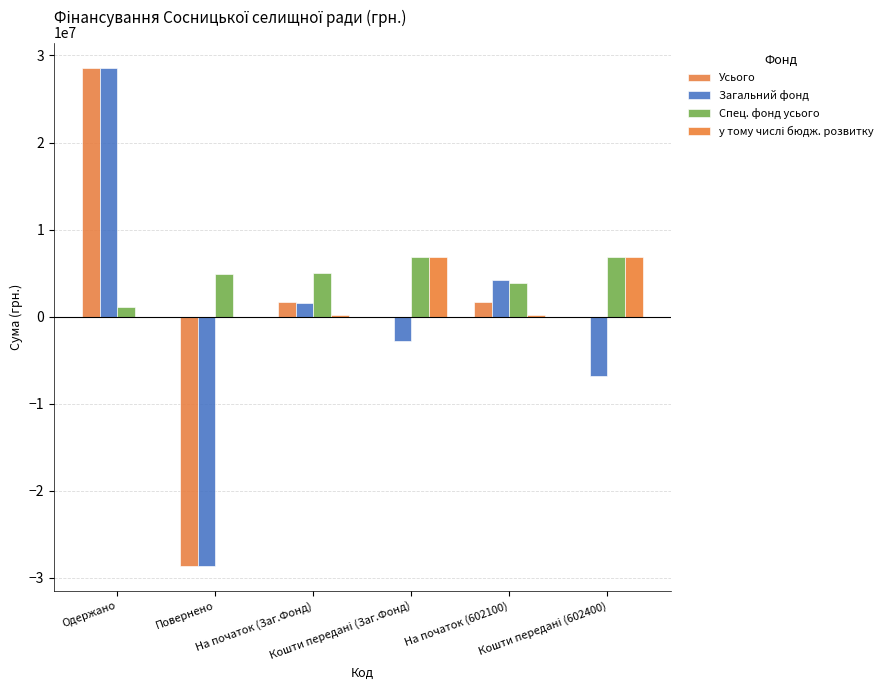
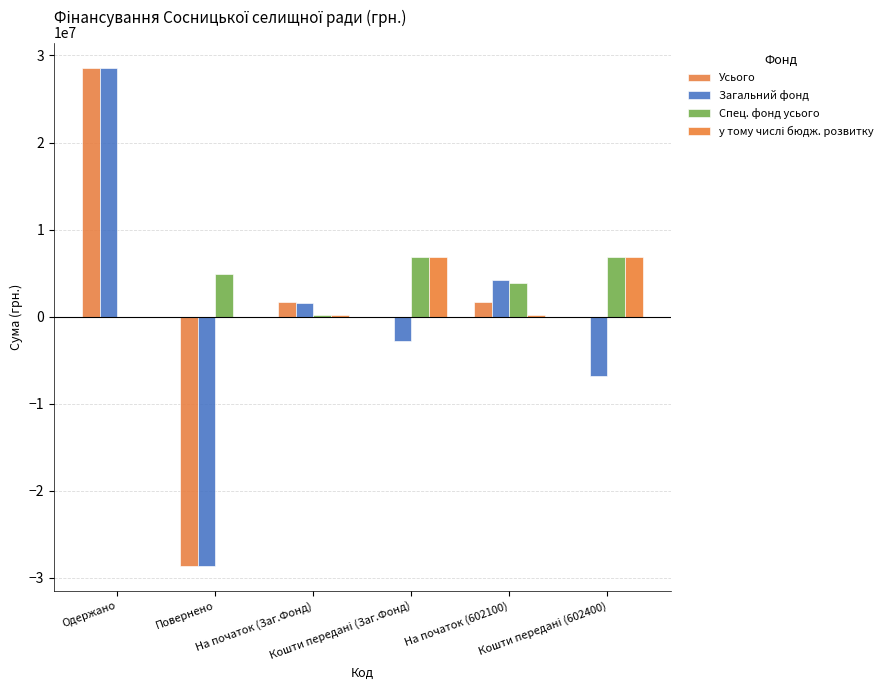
  {
    "Загальний фонд": {
      "Одержано": 29000000,
      "Повернено": -29000000,
      "На початок (Заг.Фонд)": 2000000,
      "Кошти передані (Заг.Фонд)": -3000000,
      "На початок (602100)": 4000000,
      "Кошти передані (602400)": -7000000
    },
    "Спец. фонд усього": {
-     "Одержано": 1000000,
+     "Одержано": 0,
      "Повернено": 5000000,
-     "На початок (Заг.Фонд)": 5000000,
+     "На початок (Заг.Фонд)": 0,
      "Кошти передані (Заг.Фонд)": 7000000,
      "На початок (602100)": 4000000,
      "Кошти передані (602400)": 7000000
    }
  }
